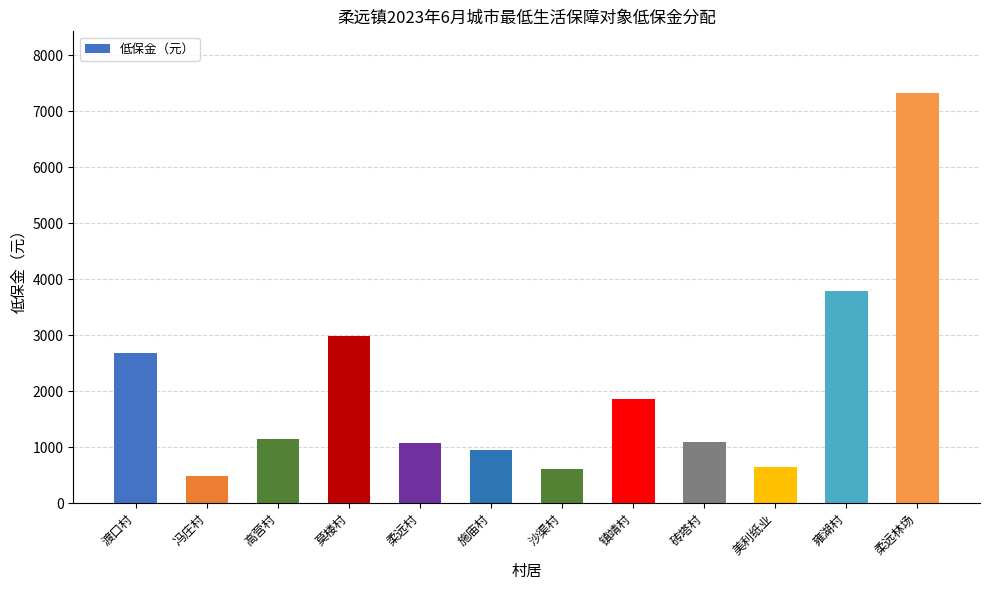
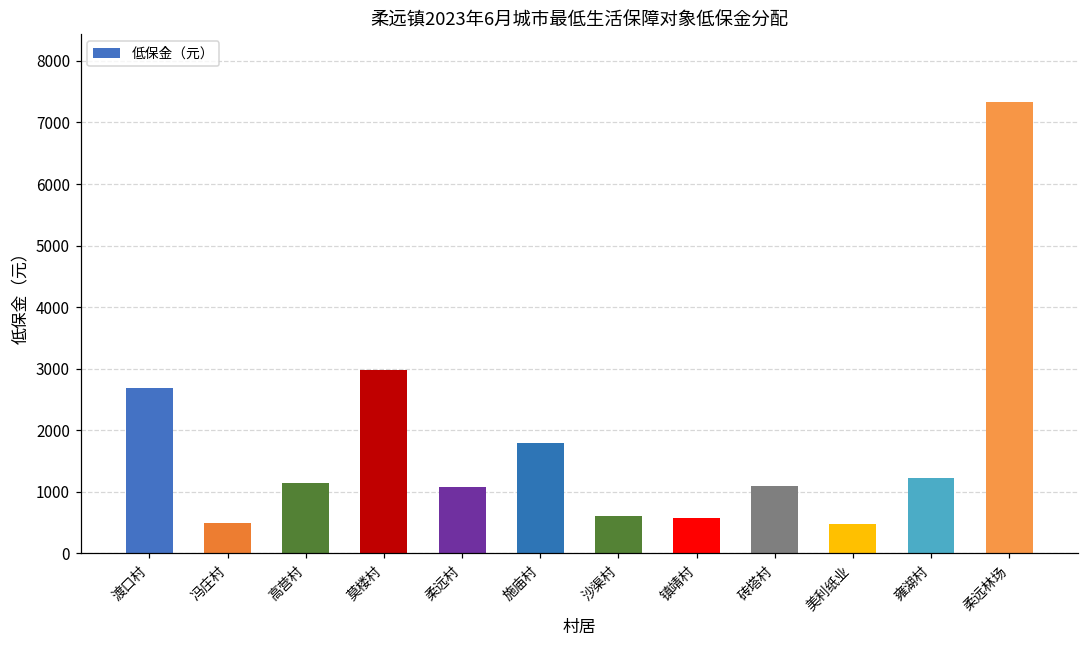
  {
    "渡口村": 2700,
    "冯庄村": 500,
    "高营村": 1100,
    "莫楼村": 3000,
    "柔远村": 1100,
-   "施庙村": 900,
+   "施庙村": 1800,
    "沙渠村": 600,
-   "镇靖村": 1900,
+   "镇靖村": 600,
    "砖塔村": 1100,
-   "美利纸业": 700,
-   "雍湖村": 3800,
+   "美利纸业": 500,
+   "雍湖村": 1200,
    "柔远林场": 7300
  }
